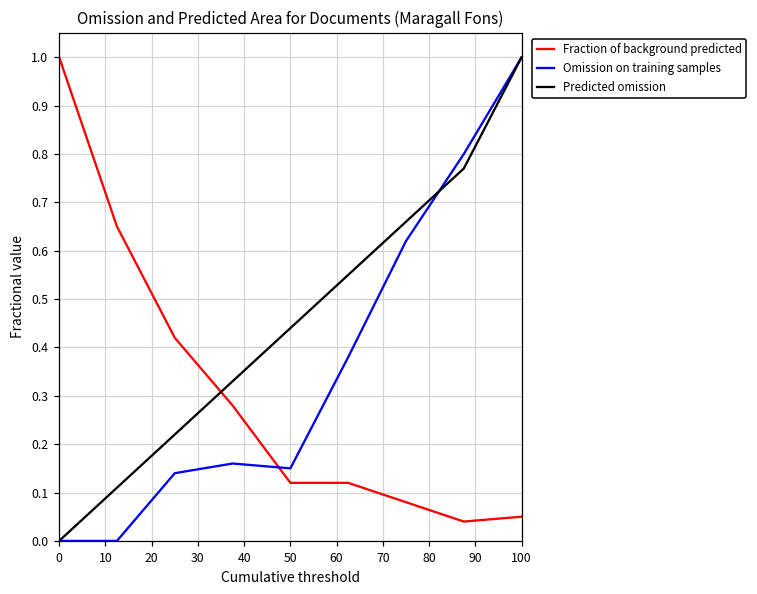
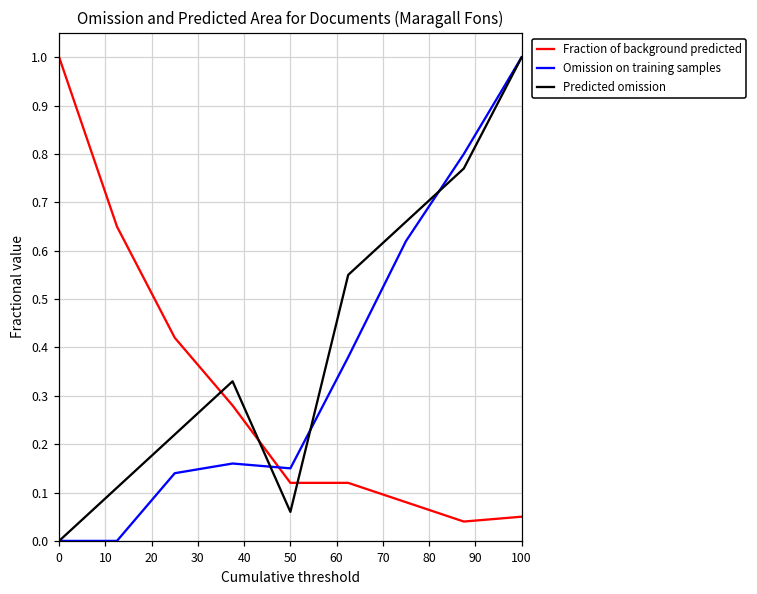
  {
    "Fraction of background predicted": {
      "0": 1.00,
      "50": 0.12,
      "100": 0.05
    },
    "Omission on training samples": {
      "50": 0.15
    },
    "Predicted omission": {
-     "50": 0.44
+     "50": 0.06
    }
  }
